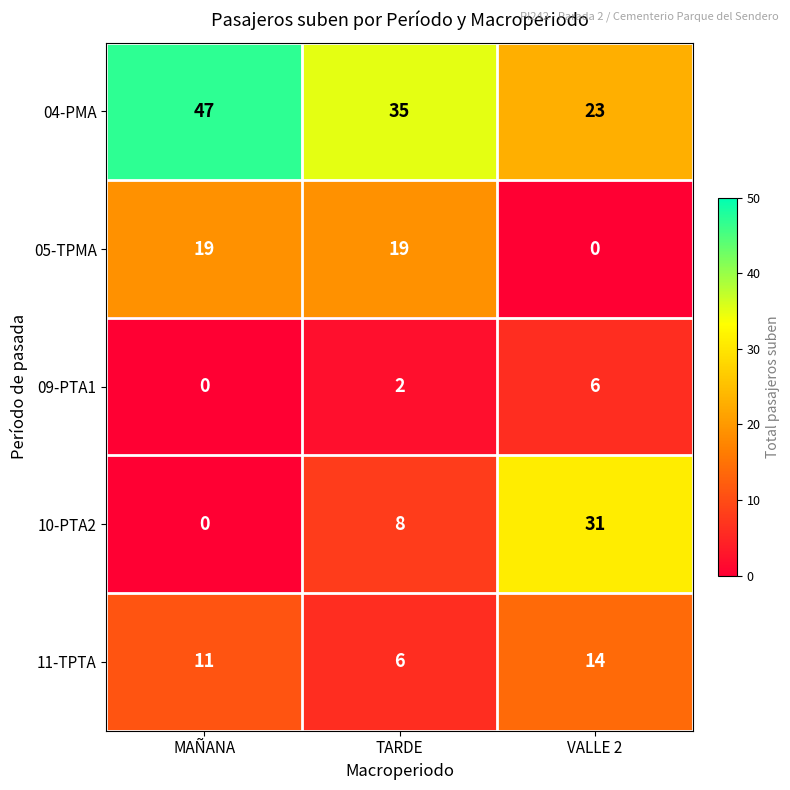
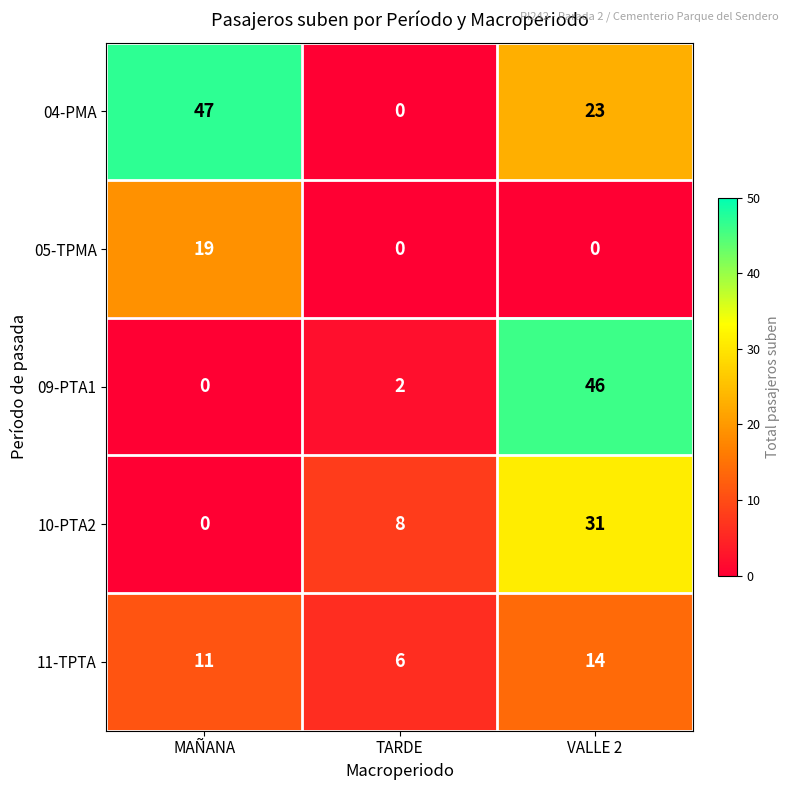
  {
    "04-PMA": {
      "MAÑANA": 47,
-     "TARDE": 35,
+     "TARDE": 0,
      "VALLE 2": 23
    },
    "05-TPMA": {
      "MAÑANA": 19,
-     "TARDE": 19,
+     "TARDE": 0,
      "VALLE 2": 0
    },
    "09-PTA1": {
      "MAÑANA": 0,
      "TARDE": 2,
-     "VALLE 2": 6
+     "VALLE 2": 46
    },
    "10-PTA2": {
      "MAÑANA": 0,
      "TARDE": 8,
      "VALLE 2": 31
    },
    "11-TPTA": {
      "MAÑANA": 11,
      "TARDE": 6,
      "VALLE 2": 14
    }
  }
